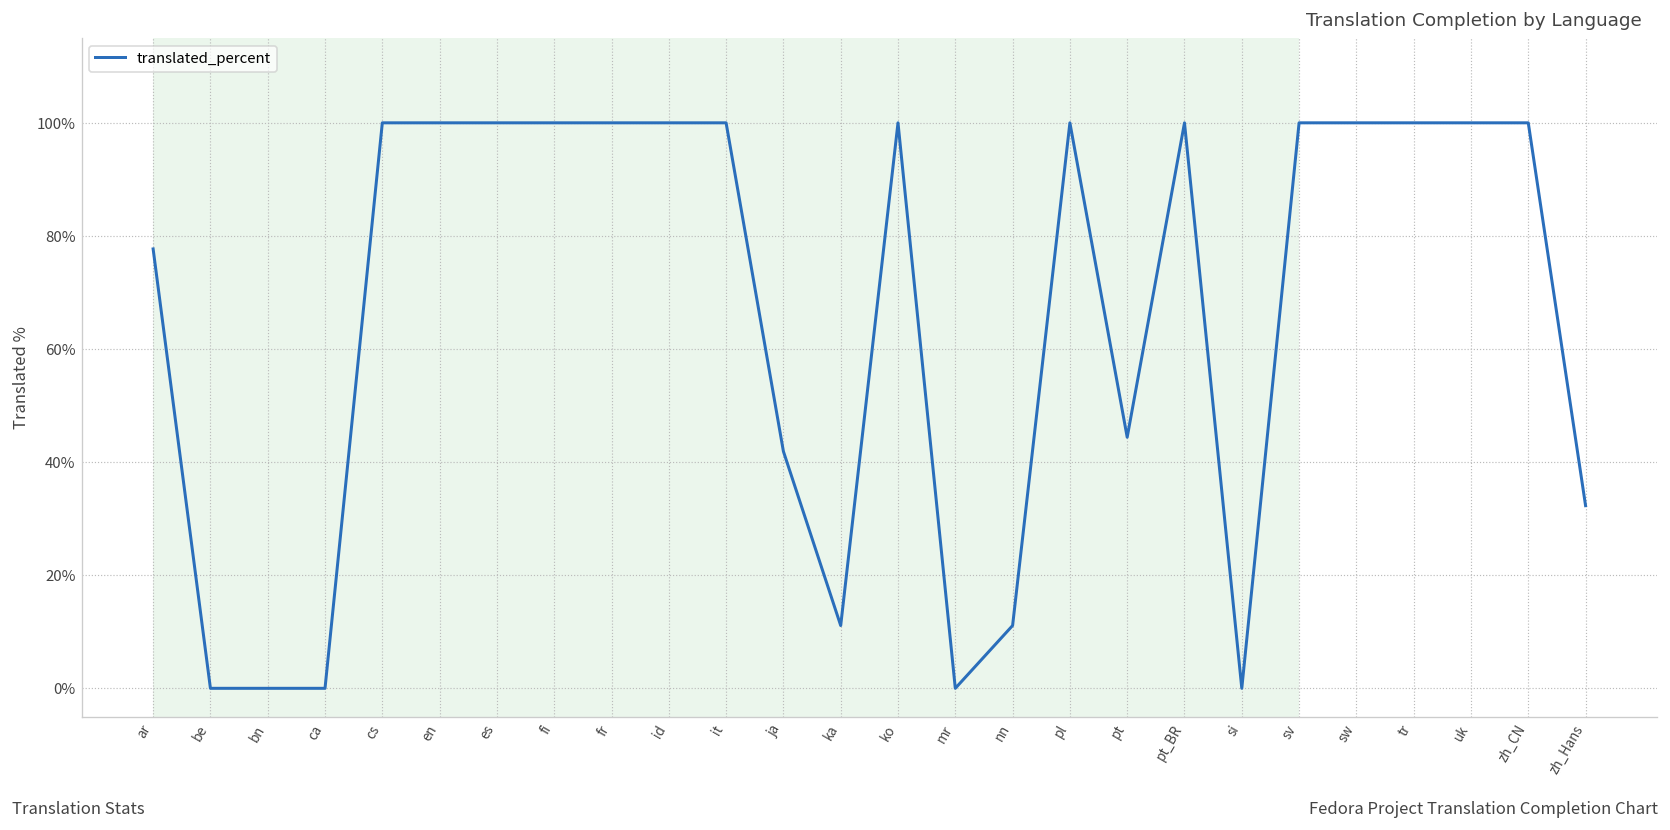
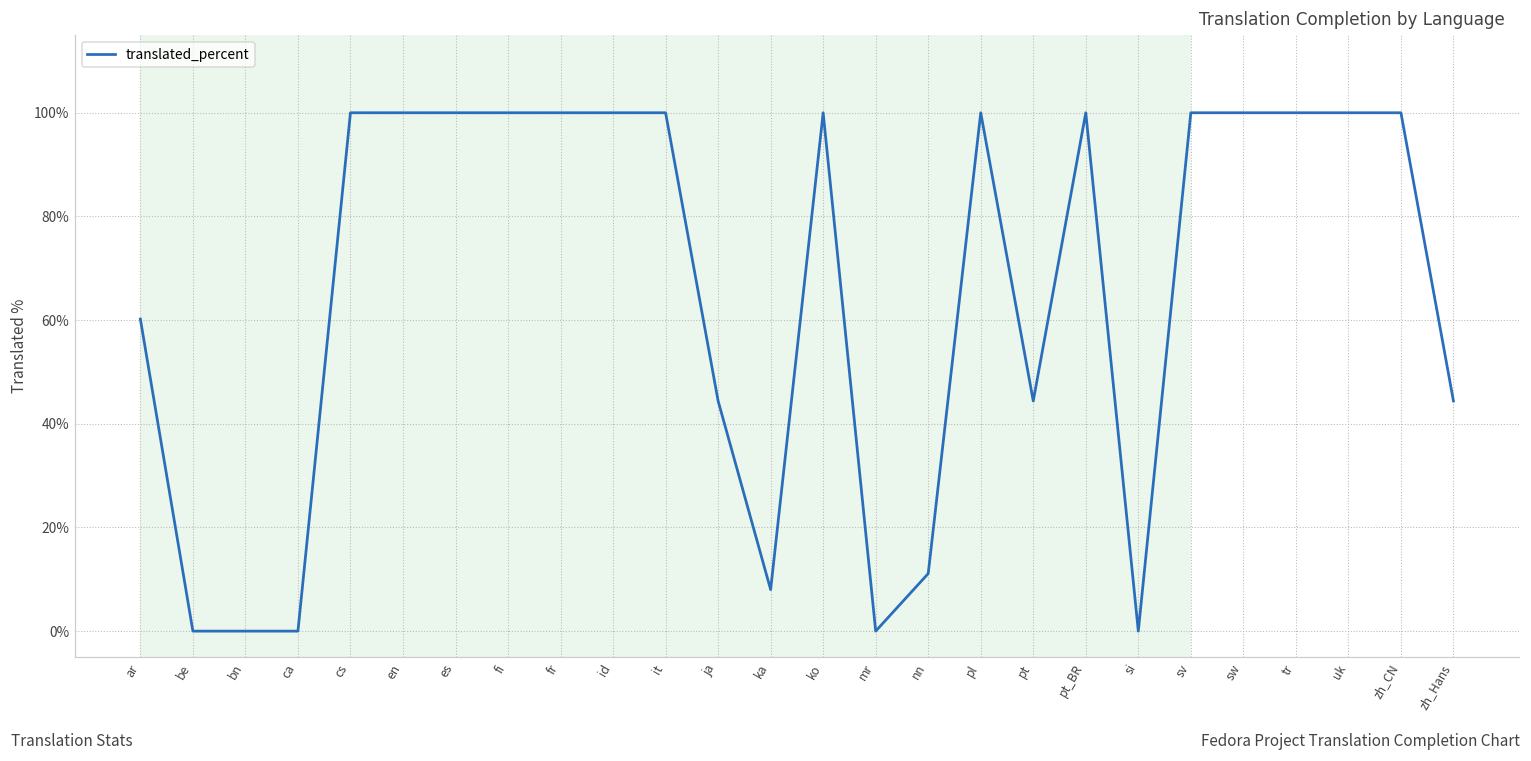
  {
-   "ar": "78%",
+   "ar": "60%",
    "be": "0%",
    "bn": "0%",
    "ca": "0%",
    "cs": "100%",
    "en": "100%",
    "es": "100%",
    "fi": "100%",
    "fr": "100%",
    "id": "100%",
    "it": "100%",
-   "ja": "42%",
-   "ka": "11%",
+   "ja": "44%",
+   "ka": "8%",
    "ko": "100%",
    "mr": "0%",
    "nn": "11%",
    "pl": "100%",
    "pt": "44%",
    "pt_BR": "100%",
    "si": "0%",
    "sv": "100%",
    "sw": "100%",
    "tr": "100%",
    "uk": "100%",
    "zh_CN": "100%",
-   "zh_Hans": "32%"
+   "zh_Hans": "44%"
  }
